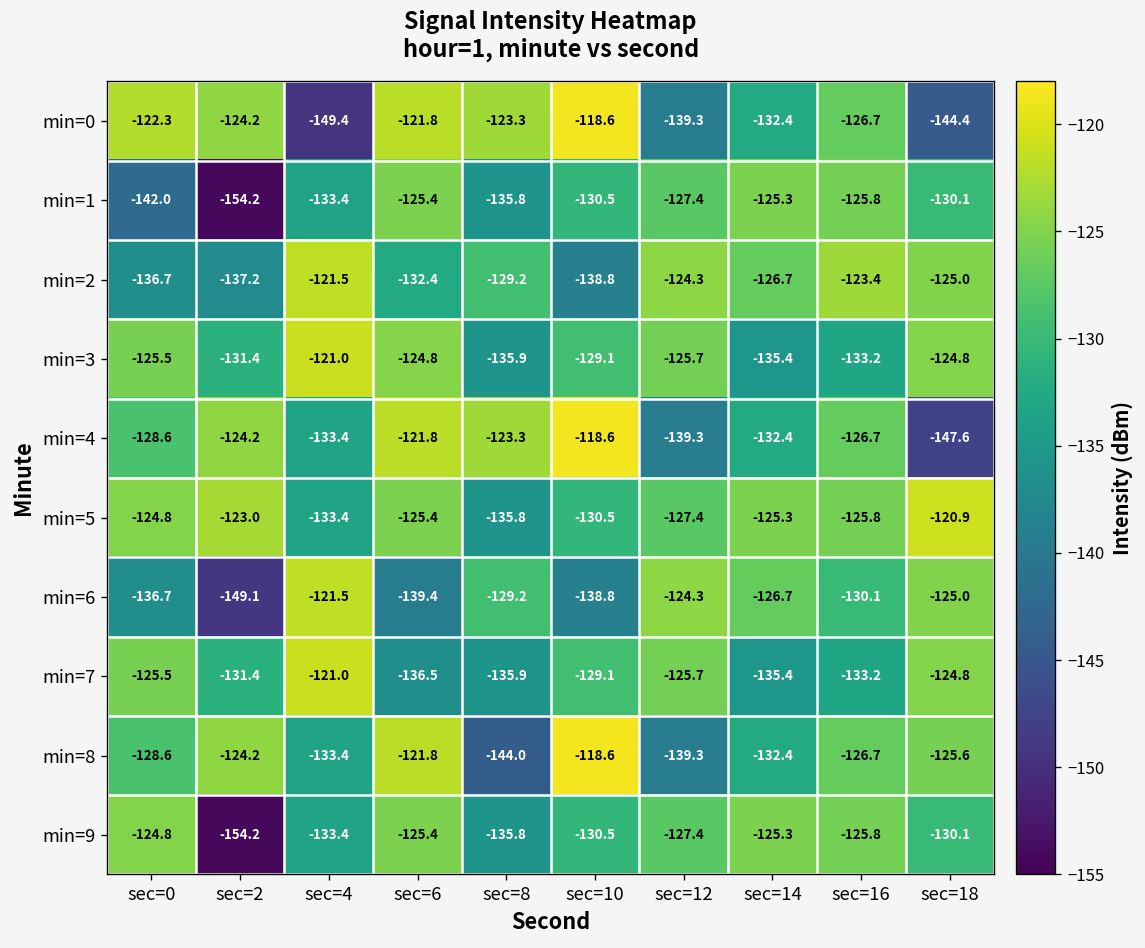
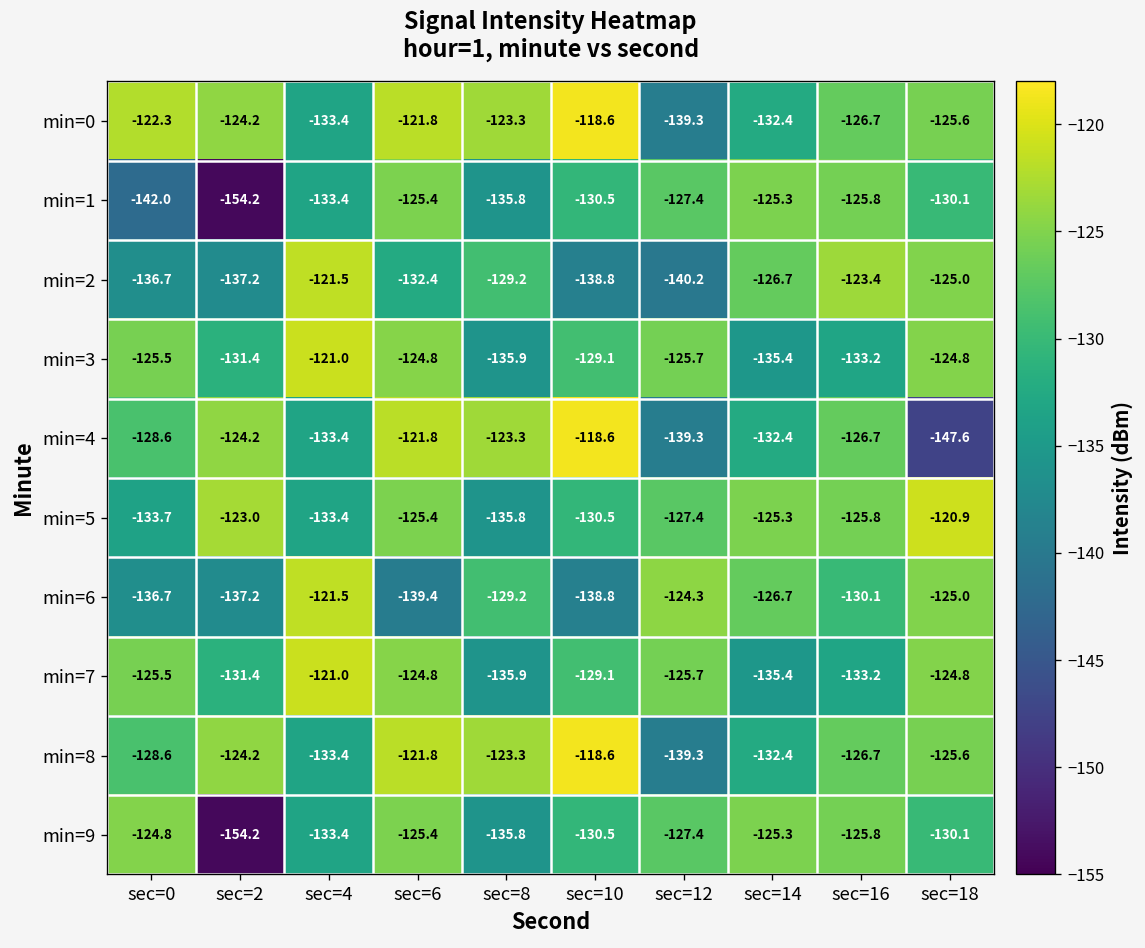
  {
    "min=0": {
      "sec=0": -122.3,
      "sec=2": -124.2,
-     "sec=4": -149.4,
+     "sec=4": -133.4,
      "sec=6": -121.8,
      "sec=8": -123.3,
      "sec=10": -118.6,
      "sec=12": -139.3,
      "sec=14": -132.4,
      "sec=16": -126.7,
-     "sec=18": -144.4
+     "sec=18": -125.6
    },
    "min=1": {
      "sec=0": -142.0,
      "sec=2": -154.2,
      "sec=4": -133.4,
      "sec=6": -125.4,
      "sec=8": -135.8,
      "sec=10": -130.5,
      "sec=12": -127.4,
      "sec=14": -125.3,
      "sec=16": -125.8,
      "sec=18": -130.1
    },
    "min=2": {
      "sec=0": -136.7,
      "sec=2": -137.2,
      "sec=4": -121.5,
      "sec=6": -132.4,
      "sec=8": -129.2,
      "sec=10": -138.8,
-     "sec=12": -124.3,
+     "sec=12": -140.2,
      "sec=14": -126.7,
      "sec=16": -123.4,
      "sec=18": -125.0
    },
    "min=3": {
      "sec=0": -125.5,
      "sec=2": -131.4,
      "sec=4": -121.0,
      "sec=6": -124.8,
      "sec=8": -135.9,
      "sec=10": -129.1,
      "sec=12": -125.7,
      "sec=14": -135.4,
      "sec=16": -133.2,
      "sec=18": -124.8
    },
    "min=4": {
      "sec=0": -128.6,
      "sec=2": -124.2,
      "sec=4": -133.4,
      "sec=6": -121.8,
      "sec=8": -123.3,
      "sec=10": -118.6,
      "sec=12": -139.3,
      "sec=14": -132.4,
      "sec=16": -126.7,
      "sec=18": -147.6
    },
    "min=5": {
-     "sec=0": -124.8,
+     "sec=0": -133.7,
      "sec=2": -123.0,
      "sec=4": -133.4,
      "sec=6": -125.4,
      "sec=8": -135.8,
      "sec=10": -130.5,
      "sec=12": -127.4,
      "sec=14": -125.3,
      "sec=16": -125.8,
      "sec=18": -120.9
    },
    "min=6": {
      "sec=0": -136.7,
-     "sec=2": -149.1,
+     "sec=2": -137.2,
      "sec=4": -121.5,
      "sec=6": -139.4,
      "sec=8": -129.2,
      "sec=10": -138.8,
      "sec=12": -124.3,
      "sec=14": -126.7,
      "sec=16": -130.1,
      "sec=18": -125.0
    },
    "min=7": {
      "sec=0": -125.5,
      "sec=2": -131.4,
      "sec=4": -121.0,
-     "sec=6": -136.5,
+     "sec=6": -124.8,
      "sec=8": -135.9,
      "sec=10": -129.1,
      "sec=12": -125.7,
      "sec=14": -135.4,
      "sec=16": -133.2,
      "sec=18": -124.8
    },
    "min=8": {
      "sec=0": -128.6,
      "sec=2": -124.2,
      "sec=4": -133.4,
      "sec=6": -121.8,
-     "sec=8": -144.0,
+     "sec=8": -123.3,
      "sec=10": -118.6,
      "sec=12": -139.3,
      "sec=14": -132.4,
      "sec=16": -126.7,
      "sec=18": -125.6
    },
    "min=9": {
      "sec=0": -124.8,
      "sec=2": -154.2,
      "sec=4": -133.4,
      "sec=6": -125.4,
      "sec=8": -135.8,
      "sec=10": -130.5,
      "sec=12": -127.4,
      "sec=14": -125.3,
      "sec=16": -125.8,
      "sec=18": -130.1
    }
  }
